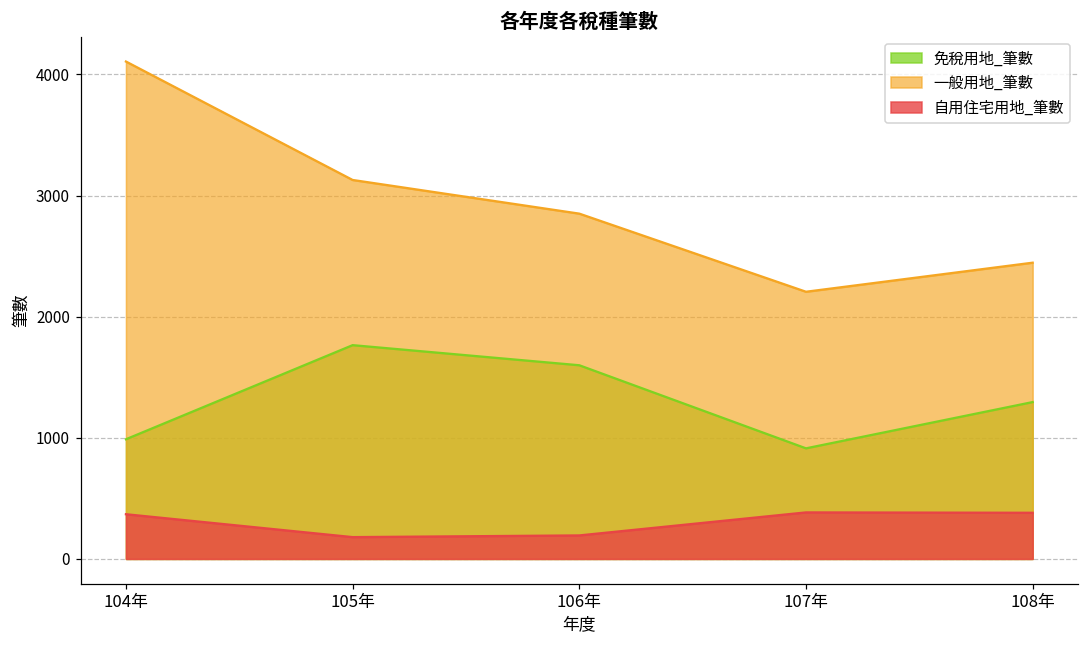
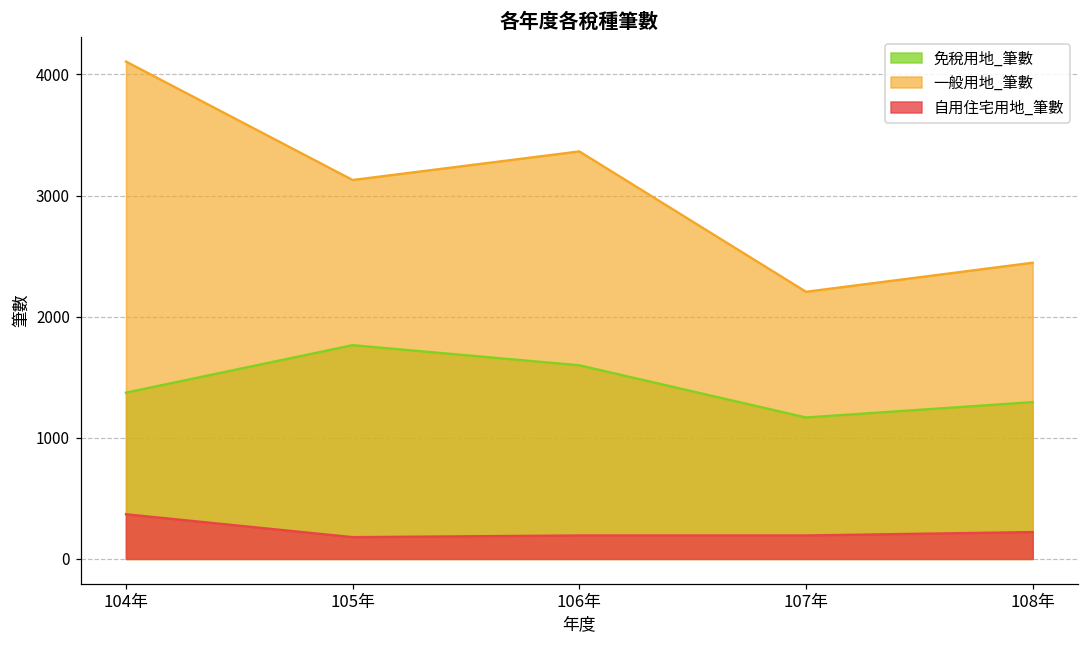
  {
    "免稅用地_筆數": {
-     "104年": 990,
+     "104年": 1370,
      "105年": 1770,
      "106年": 1600,
-     "107年": 910,
+     "107年": 1170,
      "108年": 1300
    },
    "一般用地_筆數": {
      "104年": 4110,
      "105年": 3130,
-     "106年": 2850,
+     "106年": 3370,
      "107年": 2210,
      "108年": 2450
    },
    "自用住宅用地_筆數": {
      "104年": 370,
      "105年": 180,
      "106年": 190,
-     "107年": 380,
-     "108年": 380
+     "107年": 190,
+     "108年": 220
    }
  }
